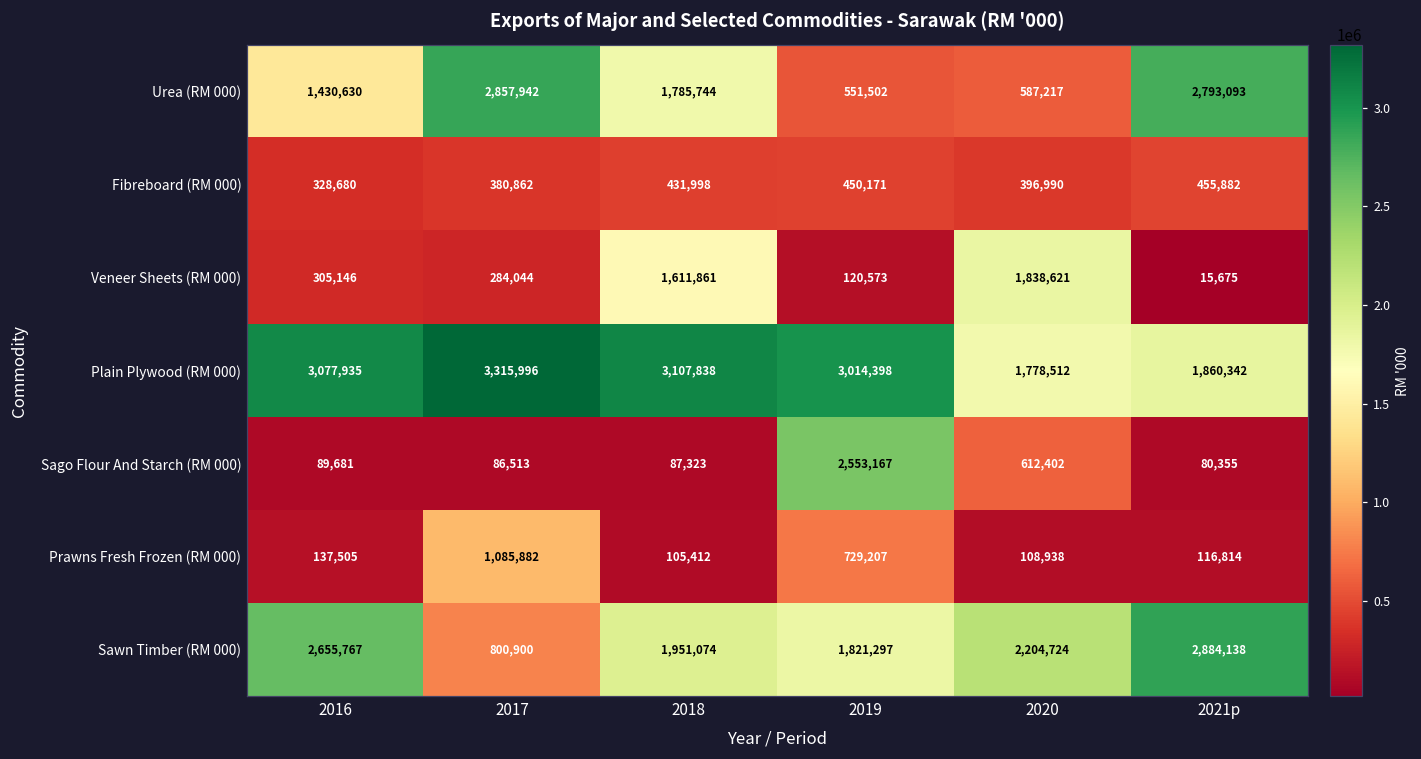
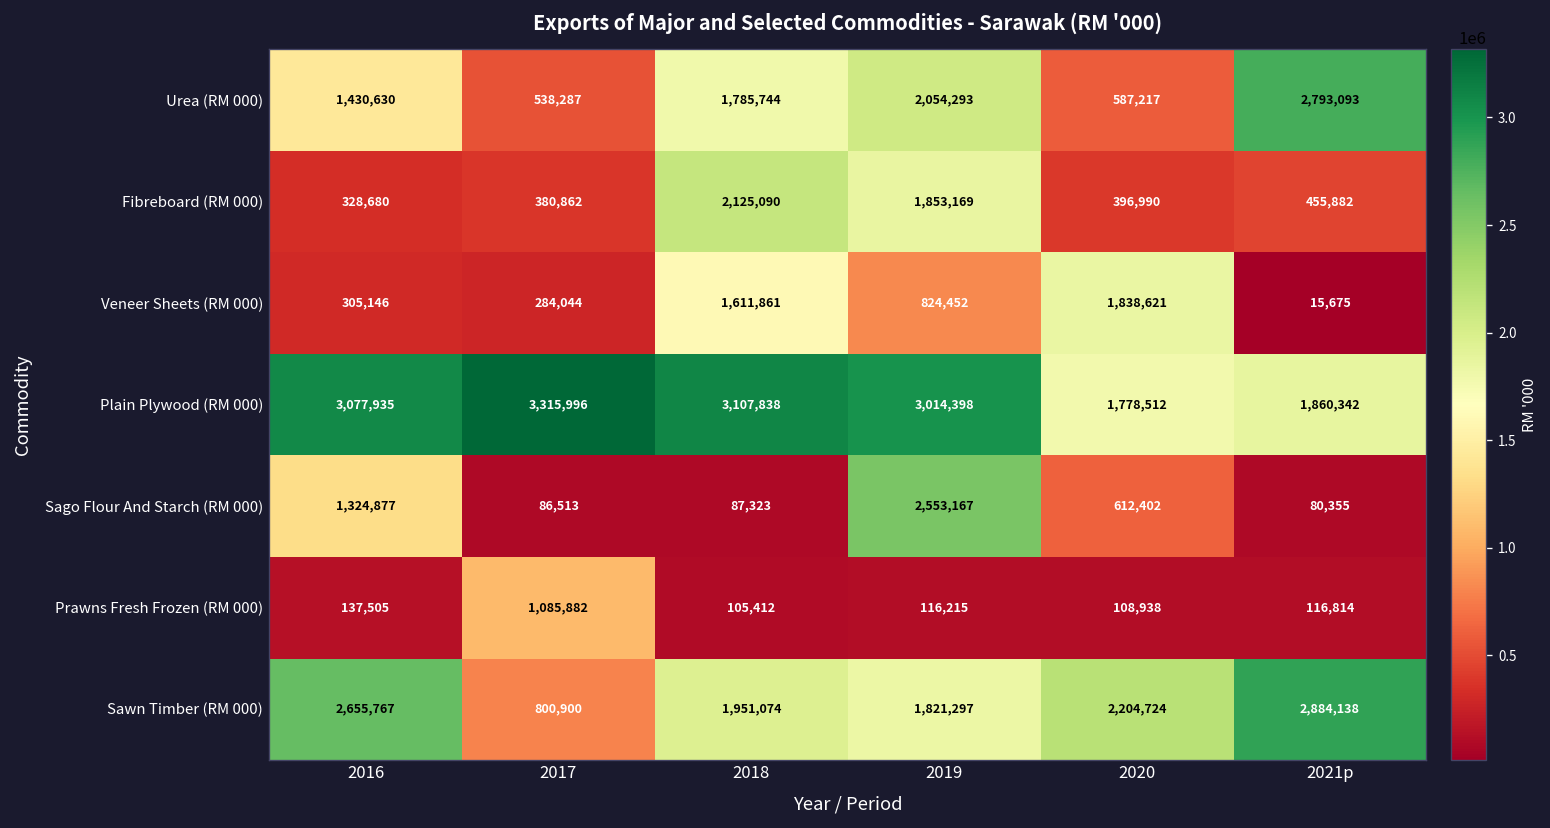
  {
    "Urea (RM 000)": {
      "2016": "1,430,630",
-     "2017": "2,857,942",
+     "2017": "538,287",
      "2018": "1,785,744",
-     "2019": "551,502",
+     "2019": "2,054,293",
      "2020": "587,217",
      "2021p": "2,793,093"
    },
    "Fibreboard (RM 000)": {
      "2016": "328,680",
      "2017": "380,862",
-     "2018": "431,998",
-     "2019": "450,171",
+     "2018": "2,125,090",
+     "2019": "1,853,169",
      "2020": "396,990",
      "2021p": "455,882"
    },
    "Veneer Sheets (RM 000)": {
      "2016": "305,146",
      "2017": "284,044",
      "2018": "1,611,861",
-     "2019": "120,573",
+     "2019": "824,452",
      "2020": "1,838,621",
      "2021p": "15,675"
    },
    "Plain Plywood (RM 000)": {
      "2016": "3,077,935",
      "2017": "3,315,996",
      "2018": "3,107,838",
      "2019": "3,014,398",
      "2020": "1,778,512",
      "2021p": "1,860,342"
    },
    "Sago Flour And Starch (RM 000)": {
-     "2016": "89,681",
+     "2016": "1,324,877",
      "2017": "86,513",
      "2018": "87,323",
      "2019": "2,553,167",
      "2020": "612,402",
      "2021p": "80,355"
    },
    "Prawns Fresh Frozen (RM 000)": {
      "2016": "137,505",
      "2017": "1,085,882",
      "2018": "105,412",
-     "2019": "729,207",
+     "2019": "116,215",
      "2020": "108,938",
      "2021p": "116,814"
    },
    "Sawn Timber (RM 000)": {
      "2016": "2,655,767",
      "2017": "800,900",
      "2018": "1,951,074",
      "2019": "1,821,297",
      "2020": "2,204,724",
      "2021p": "2,884,138"
    }
  }
